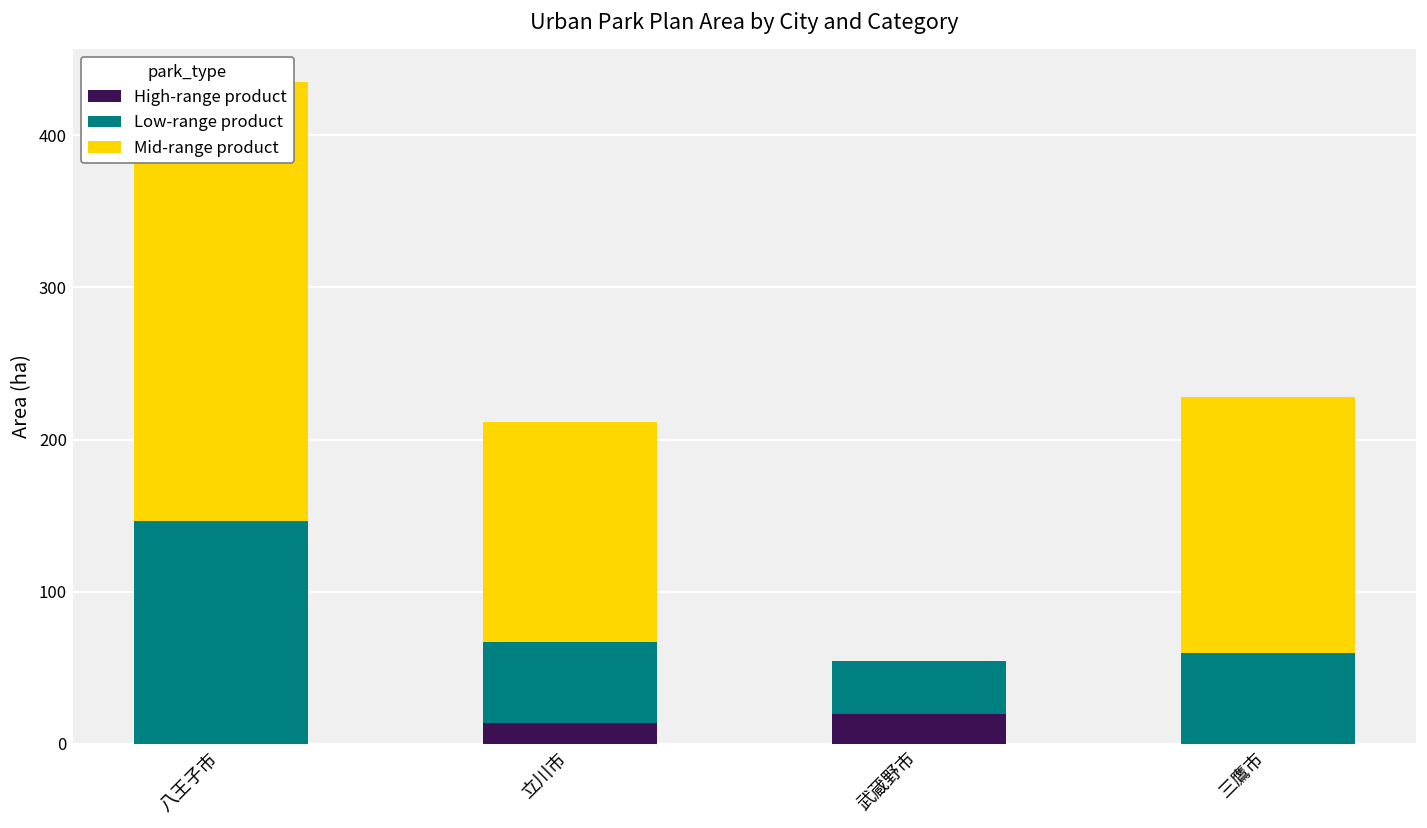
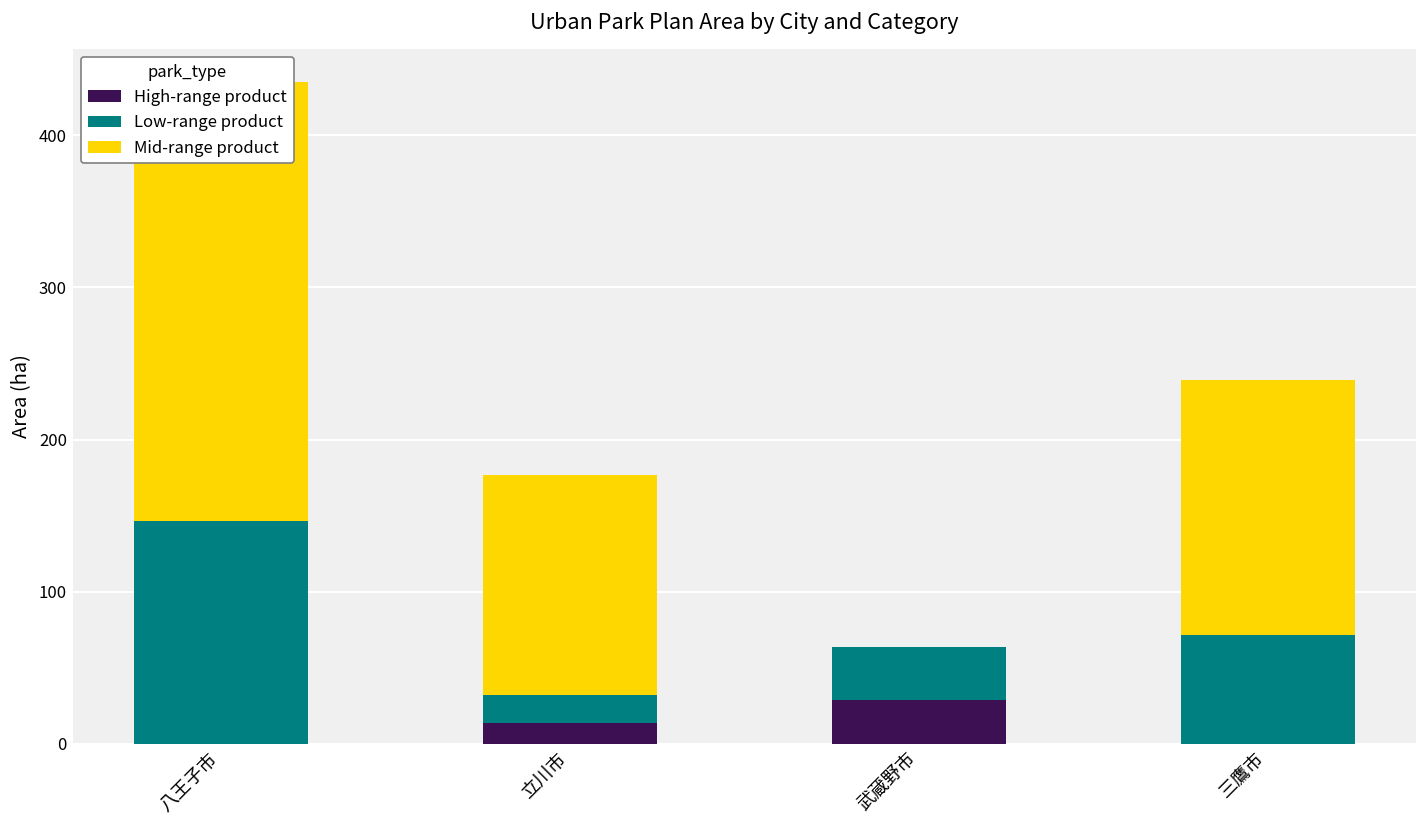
  {
    "High-range product": {
      "八王子市": 0,
      "立川市": 14,
-     "武蔵野市": 19,
+     "武蔵野市": 29,
      "三鷹市": 0
    },
    "Low-range product": {
      "八王子市": 147,
-     "立川市": 53,
+     "立川市": 18,
      "武蔵野市": 35,
-     "三鷹市": 60
+     "三鷹市": 71
    },
    "Mid-range product": {
      "立川市": 145,
      "武蔵野市": 0,
      "三鷹市": 168
    }
  }
